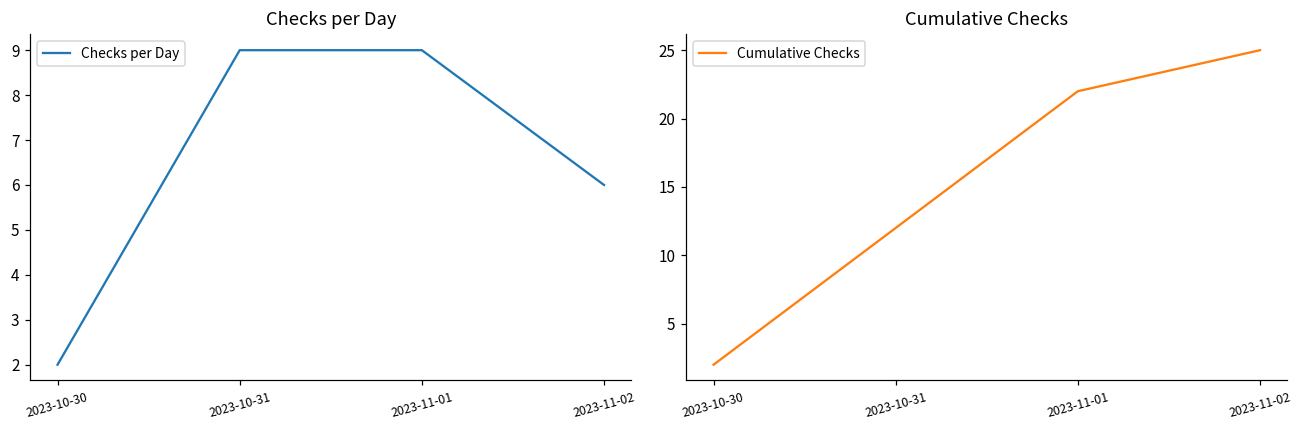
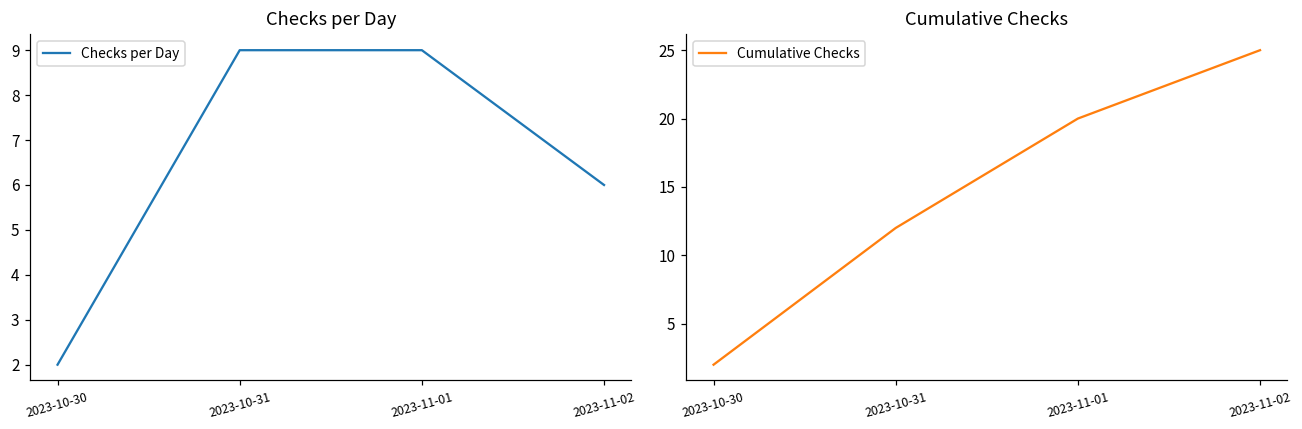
  {
    "Checks per Day": {
      "2023-10-30": 2.0,
      "2023-10-31": 9.0,
      "2023-11-01": 9.0,
      "2023-11-02": 6.0
    },
    "Cumulative Checks": {
      "2023-10-30": 2,
      "2023-10-31": 12,
-     "2023-11-01": 22,
+     "2023-11-01": 20,
      "2023-11-02": 25
    }
  }
